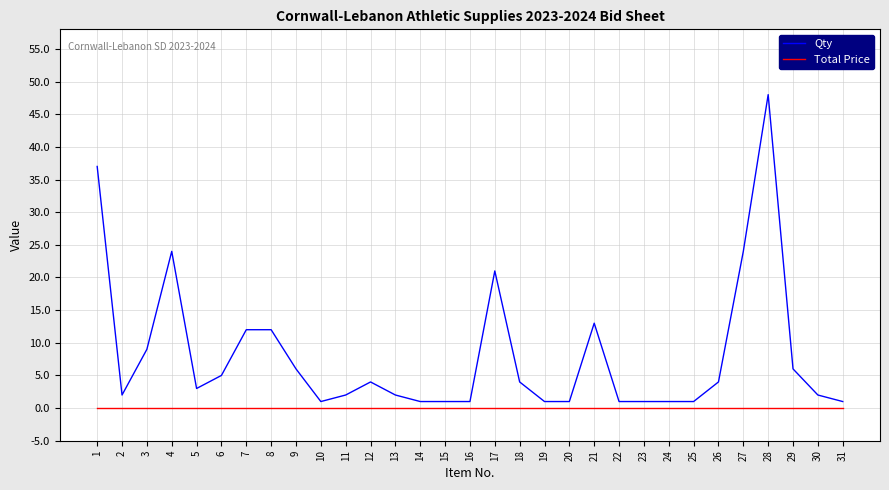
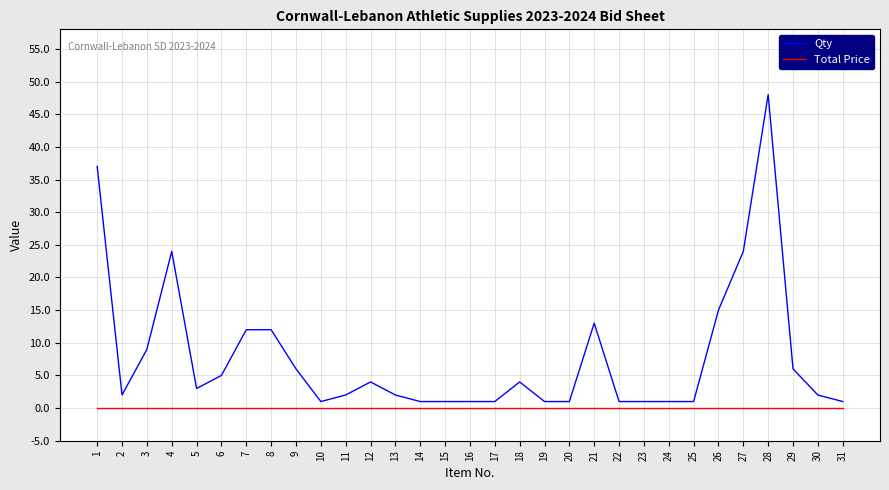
  {
    "Qty": {
      "1": 37,
      "2": 2,
      "3": 9,
      "4": 24,
      "5": 3,
      "6": 5,
      "7": 12,
      "8": 12,
      "9": 6,
      "10": 1,
      "11": 2,
      "12": 4,
      "13": 2,
      "14": 1,
      "15": 1,
      "16": 1,
-     "17": 21,
+     "17": 1,
      "18": 4,
      "19": 1,
      "20": 1,
      "21": 13,
      "22": 1,
      "23": 1,
      "24": 1,
      "25": 1,
-     "26": 4,
+     "26": 15,
      "27": 24,
      "28": 48,
      "29": 6,
      "30": 2,
      "31": 1
    },
    "Total Price": {
      "1": 0,
      "2": 0,
      "3": 0,
      "4": 0,
      "5": 0,
      "6": 0,
      "7": 0,
      "8": 0,
      "9": 0,
      "10": 0,
      "11": 0,
      "12": 0,
      "13": 0,
      "14": 0,
      "15": 0,
      "16": 0,
      "17": 0,
      "18": 0,
      "19": 0,
      "20": 0,
      "21": 0,
      "22": 0,
      "23": 0,
      "24": 0,
      "25": 0,
      "26": 0,
      "27": 0,
      "28": 0,
      "29": 0,
      "30": 0,
      "31": 0
    }
  }
